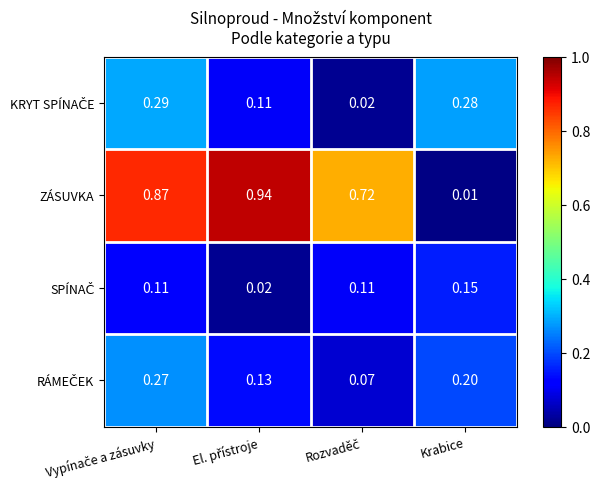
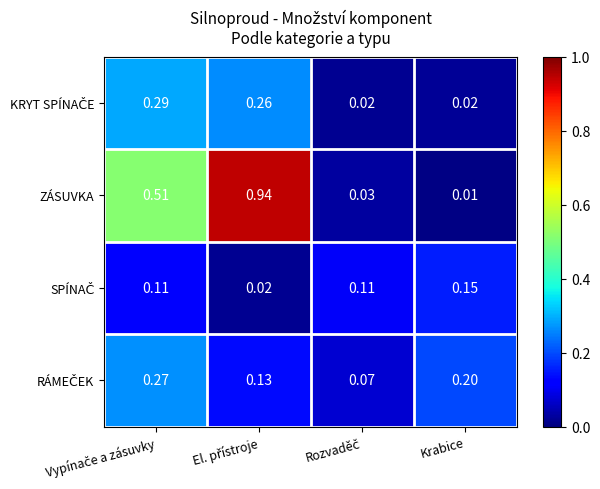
  {
    "KRYT SPÍNAČE": {
      "Vypínače a zásuvky": 0.29,
-     "El. přístroje": 0.11,
+     "El. přístroje": 0.26,
      "Rozvaděč": 0.02,
-     "Krabice": 0.28
+     "Krabice": 0.02
    },
    "ZÁSUVKA": {
-     "Vypínače a zásuvky": 0.87,
+     "Vypínače a zásuvky": 0.51,
      "El. přístroje": 0.94,
-     "Rozvaděč": 0.72,
+     "Rozvaděč": 0.03,
      "Krabice": 0.01
    },
    "SPÍNAČ": {
      "Vypínače a zásuvky": 0.11,
      "El. přístroje": 0.02,
      "Rozvaděč": 0.11,
      "Krabice": 0.15
    },
    "RÁMEČEK": {
      "Vypínače a zásuvky": 0.27,
      "El. přístroje": 0.13,
      "Rozvaděč": 0.07,
      "Krabice": 0.20
    }
  }
